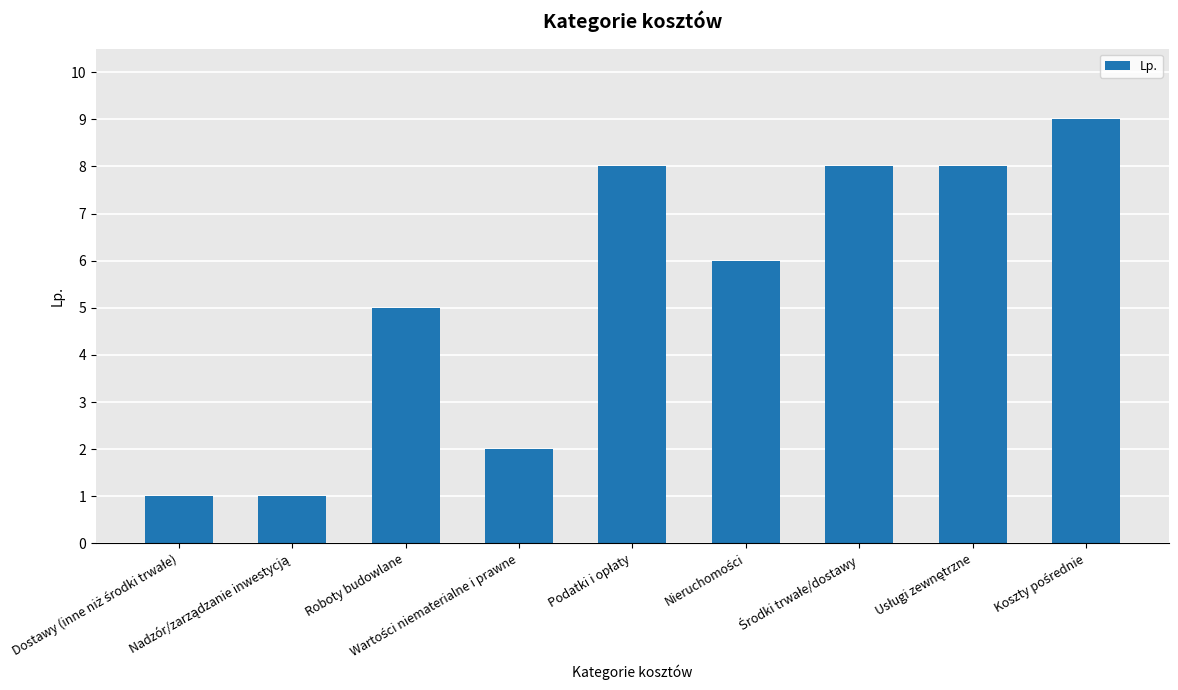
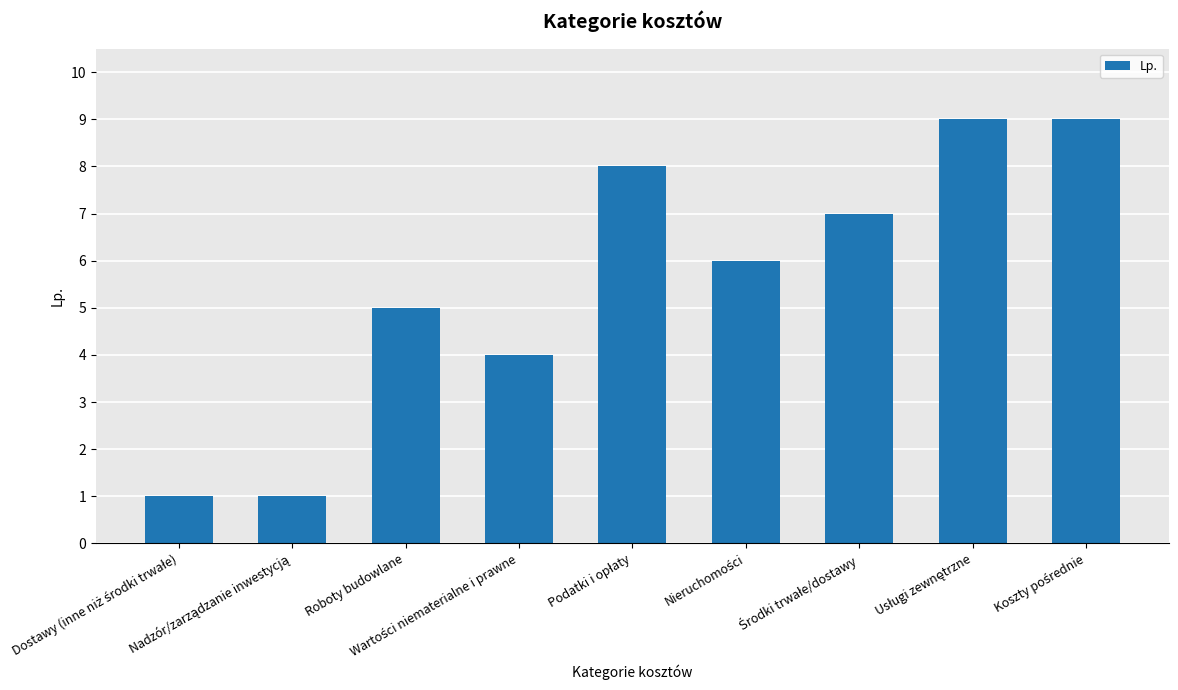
  {
    "Dostawy (inne niż środki trwałe)": 1,
    "Nadzór/zarządzanie inwestycją": 1,
    "Roboty budowlane": 5,
-   "Wartości niematerialne i prawne": 2,
+   "Wartości niematerialne i prawne": 4,
    "Podatki i opłaty": 8,
    "Nieruchomości": 6,
-   "Środki trwałe/dostawy": 8,
-   "Usługi zewnętrzne": 8,
+   "Środki trwałe/dostawy": 7,
+   "Usługi zewnętrzne": 9,
    "Koszty pośrednie": 9
  }
